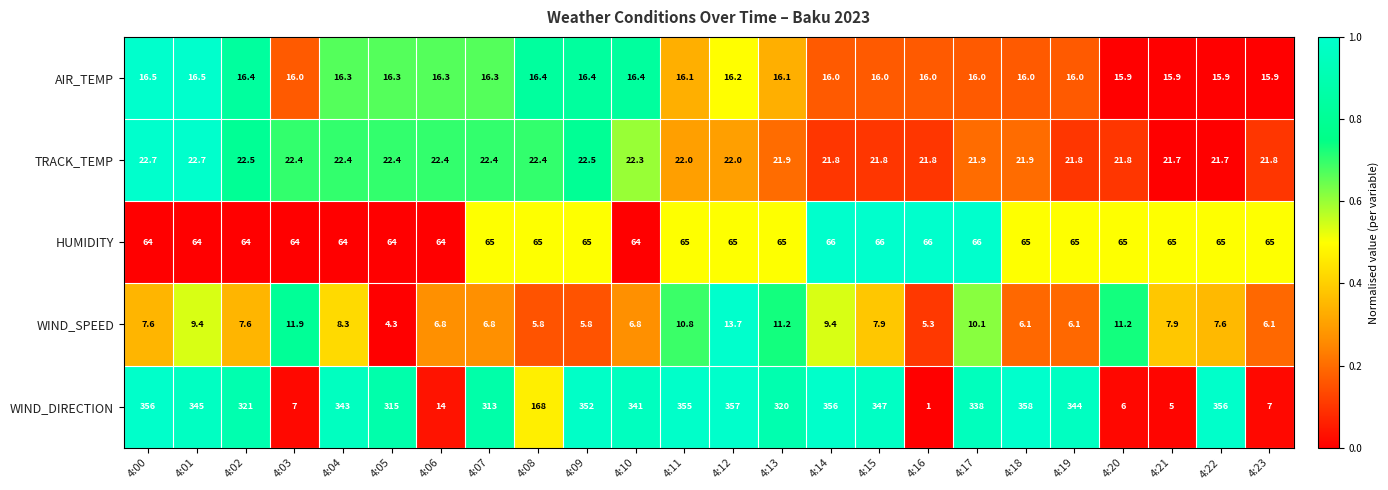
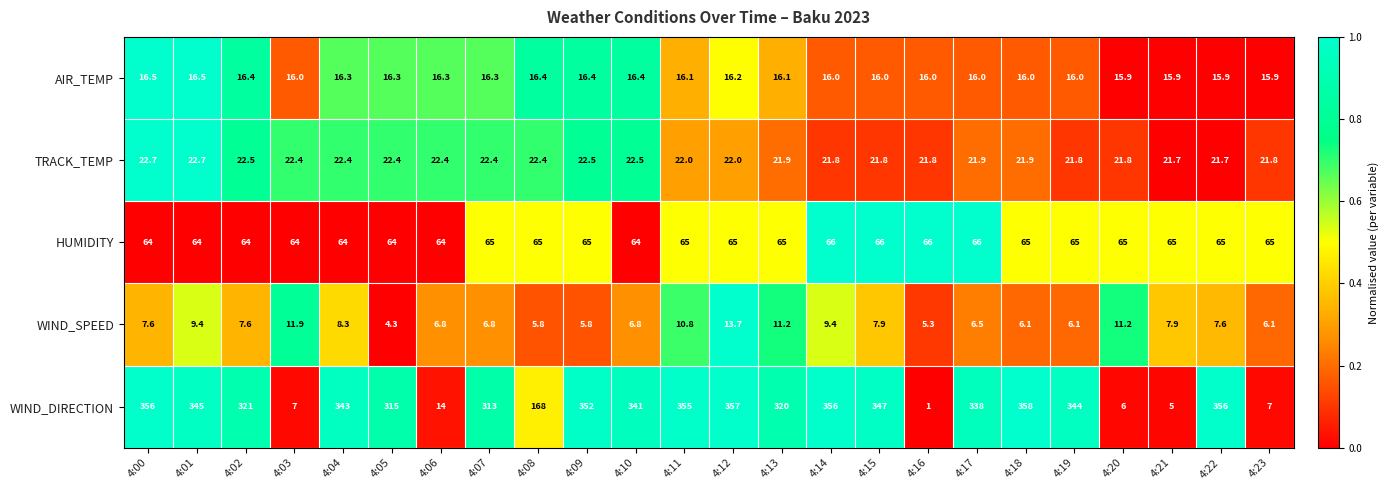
  {
    "AIR_TEMP": {
      "4:00": 16.5,
      "4:01": 16.5,
      "4:02": 16.4,
      "4:03": 16.0,
      "4:04": 16.3,
      "4:05": 16.3,
      "4:06": 16.3,
      "4:07": 16.3,
      "4:08": 16.4,
      "4:09": 16.4,
      "4:10": 16.4,
      "4:11": 16.1,
      "4:12": 16.2,
      "4:13": 16.1,
      "4:14": 16.0,
      "4:15": 16.0,
      "4:16": 16.0,
      "4:17": 16.0,
      "4:18": 16.0,
      "4:19": 16.0,
      "4:20": 15.9,
      "4:21": 15.9,
      "4:22": 15.9,
      "4:23": 15.9
    },
    "TRACK_TEMP": {
      "4:00": 22.7,
      "4:01": 22.7,
      "4:02": 22.5,
      "4:03": 22.4,
      "4:04": 22.4,
      "4:05": 22.4,
      "4:06": 22.4,
      "4:07": 22.4,
      "4:08": 22.4,
      "4:09": 22.5,
-     "4:10": 22.3,
+     "4:10": 22.5,
      "4:11": 22.0,
      "4:12": 22.0,
      "4:13": 21.9,
      "4:14": 21.8,
      "4:15": 21.8,
      "4:16": 21.8,
      "4:17": 21.9,
      "4:18": 21.9,
      "4:19": 21.8,
      "4:20": 21.8,
      "4:21": 21.7,
      "4:22": 21.7,
      "4:23": 21.8
    },
    "HUMIDITY": {
      "4:00": 64,
      "4:01": 64,
      "4:02": 64,
      "4:03": 64,
      "4:04": 64,
      "4:05": 64,
      "4:06": 64,
      "4:07": 65,
      "4:08": 65,
      "4:09": 65,
      "4:10": 64,
      "4:11": 65,
      "4:12": 65,
      "4:13": 65,
      "4:14": 66,
      "4:15": 66,
      "4:16": 66,
      "4:17": 66,
      "4:18": 65,
      "4:19": 65,
      "4:20": 65,
      "4:21": 65,
      "4:22": 65,
      "4:23": 65
    },
    "WIND_SPEED": {
      "4:00": 7.6,
      "4:01": 9.4,
      "4:02": 7.6,
      "4:03": 11.9,
      "4:04": 8.3,
      "4:05": 4.3,
      "4:06": 6.8,
      "4:07": 6.8,
      "4:08": 5.8,
      "4:09": 5.8,
      "4:10": 6.8,
      "4:11": 10.8,
      "4:12": 13.7,
      "4:13": 11.2,
      "4:14": 9.4,
      "4:15": 7.9,
      "4:16": 5.3,
-     "4:17": 10.1,
+     "4:17": 6.5,
      "4:18": 6.1,
      "4:19": 6.1,
      "4:20": 11.2,
      "4:21": 7.9,
      "4:22": 7.6,
      "4:23": 6.1
    },
    "WIND_DIRECTION": {
      "4:00": 356,
      "4:01": 345,
      "4:02": 321,
      "4:03": 7,
      "4:04": 343,
      "4:05": 315,
      "4:06": 14,
      "4:07": 313,
      "4:08": 168,
      "4:09": 352,
      "4:10": 341,
      "4:11": 355,
      "4:12": 357,
      "4:13": 320,
      "4:14": 356,
      "4:15": 347,
      "4:16": 1,
      "4:17": 338,
      "4:18": 358,
      "4:19": 344,
      "4:20": 6,
      "4:21": 5,
      "4:22": 356,
      "4:23": 7
    }
  }
